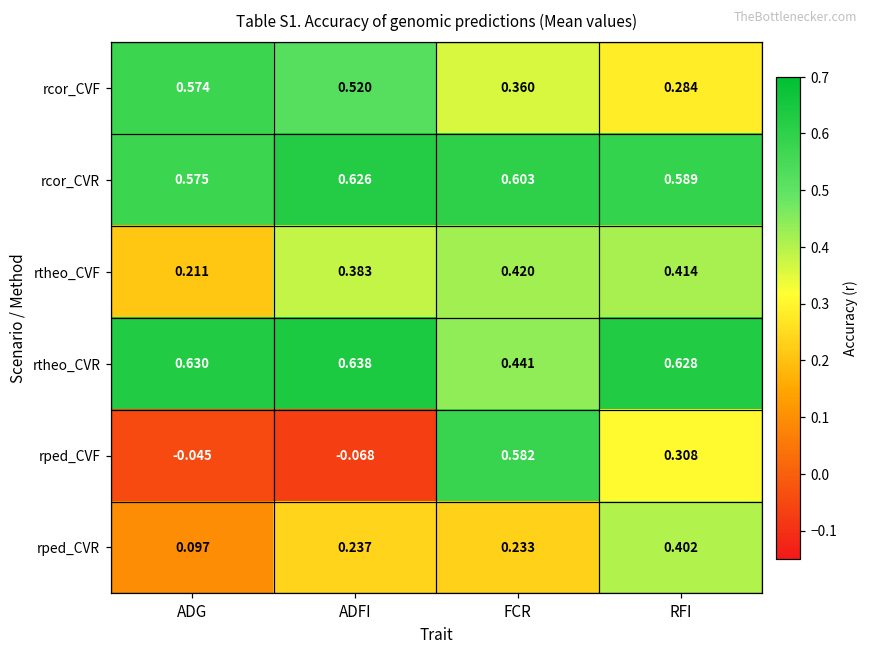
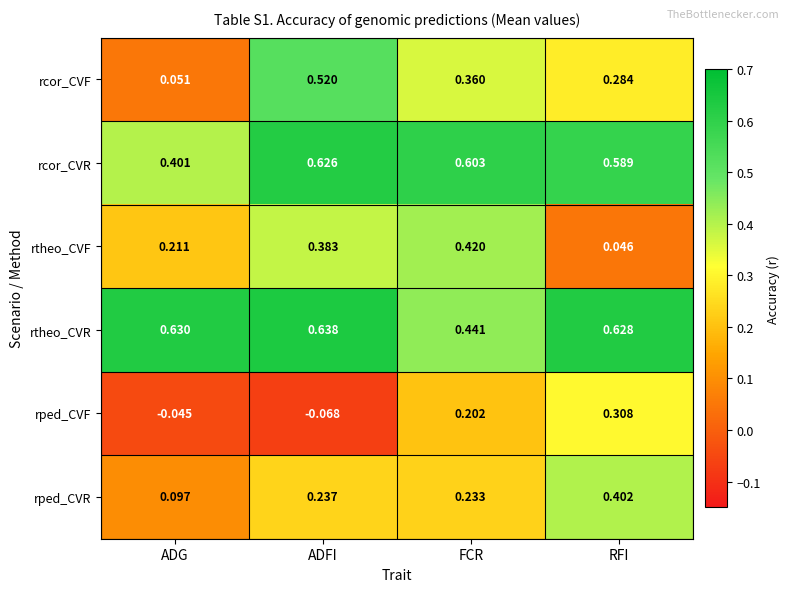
  {
    "rcor_CVF": {
-     "ADG": 0.574,
+     "ADG": 0.051,
      "ADFI": 0.520,
      "FCR": 0.360,
      "RFI": 0.284
    },
    "rcor_CVR": {
-     "ADG": 0.575,
+     "ADG": 0.401,
      "ADFI": 0.626,
      "FCR": 0.603,
      "RFI": 0.589
    },
    "rtheo_CVF": {
      "ADG": 0.211,
      "ADFI": 0.383,
      "FCR": 0.420,
-     "RFI": 0.414
+     "RFI": 0.046
    },
    "rtheo_CVR": {
      "ADG": 0.630,
      "ADFI": 0.638,
      "FCR": 0.441,
      "RFI": 0.628
    },
    "rped_CVF": {
      "ADG": -0.045,
      "ADFI": -0.068,
-     "FCR": 0.582,
+     "FCR": 0.202,
      "RFI": 0.308
    },
    "rped_CVR": {
      "ADG": 0.097,
      "ADFI": 0.237,
      "FCR": 0.233,
      "RFI": 0.402
    }
  }
